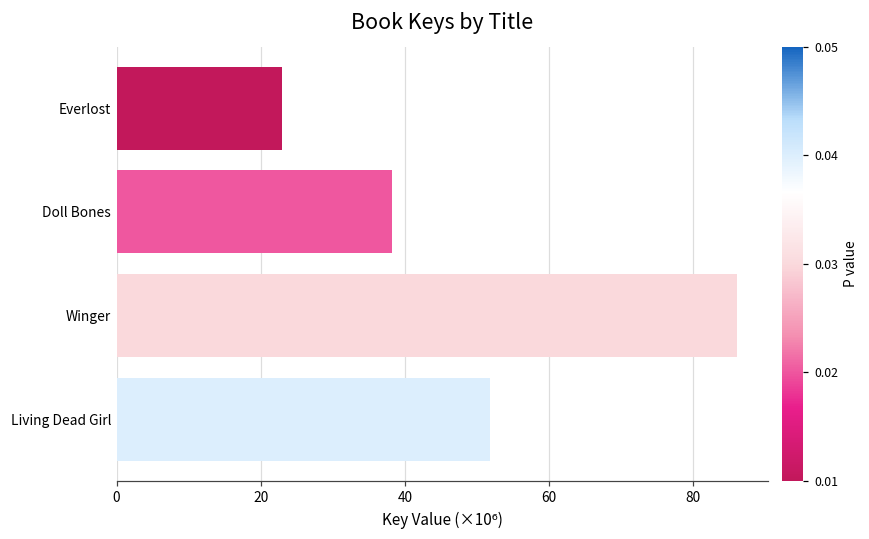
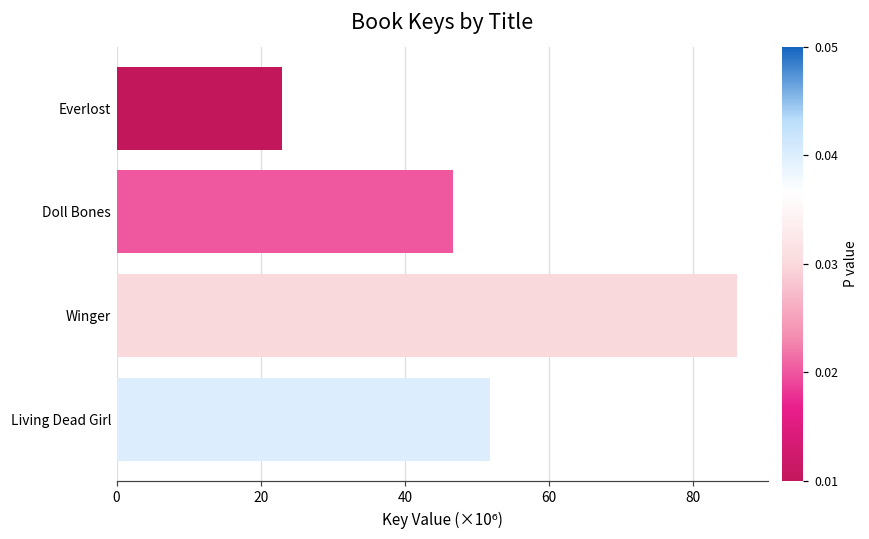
  {
    "Everlost": 23,
-   "Doll Bones": 38,
+   "Doll Bones": 47,
    "Winger": 86,
    "Living Dead Girl": 52
  }
